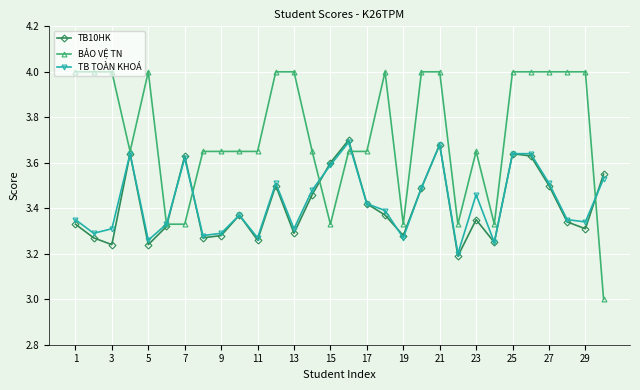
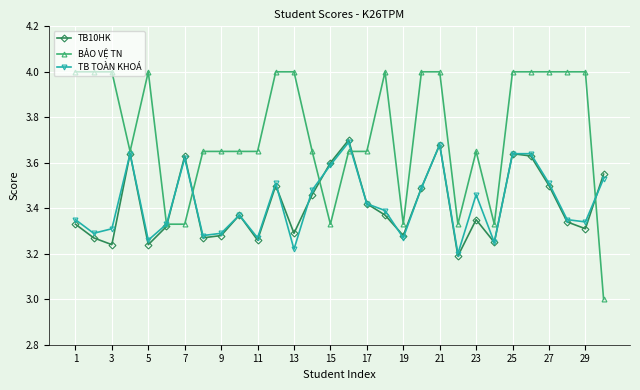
  {
    "TB TOÀN KHOÁ": {
      "1": 3.35,
      "3": 3.31,
      "5": 3.26,
-     "13": 3.31,
+     "13": 3.22,
      "23": 3.46,
      "29": 3.34
    }
  }
